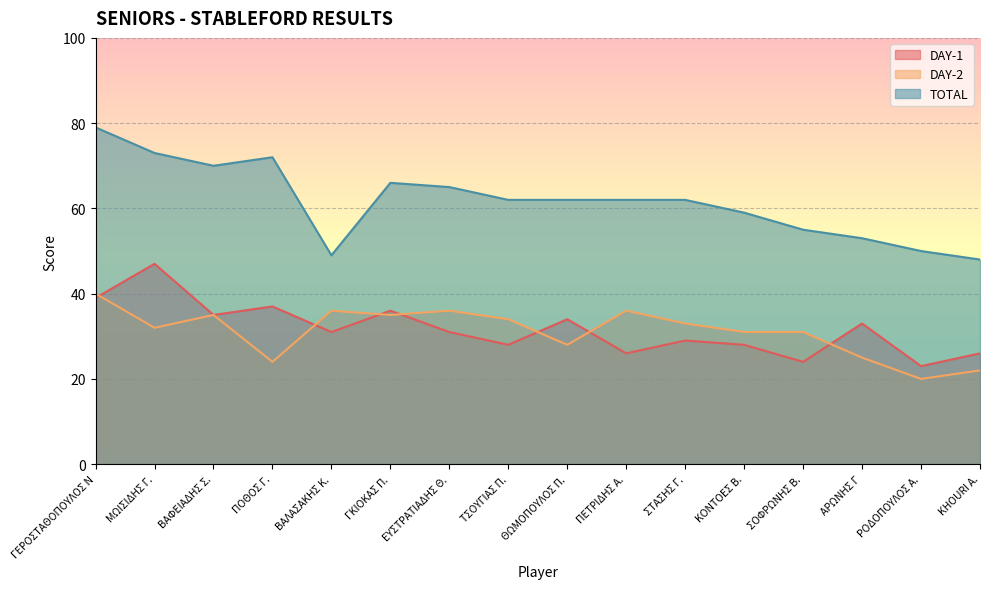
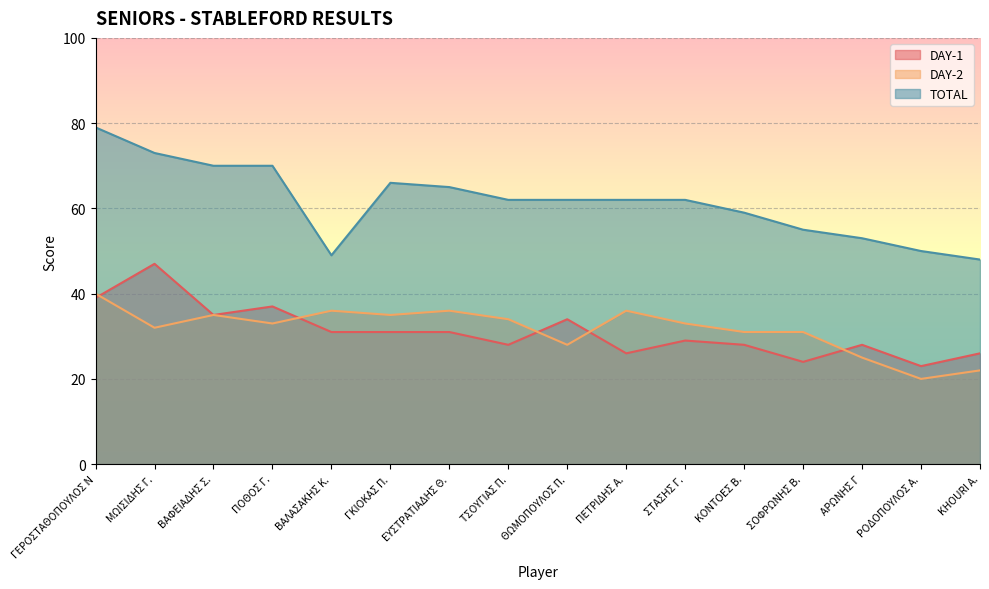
  {
    "DAY-1": {
      "ΓΕΡΟΣΤΑΘΟΠΟΥΛΟΣ Ν": 39,
      "ΜΩΙΣΙΔΗΣ Γ.": 47,
      "ΠΟΘΟΣ Γ.": 37,
      "ΒΑΛΑΣΑΚΗΣ Κ.": 31,
-     "ΓΚΙΟΚΑΣ Π.": 36,
+     "ΓΚΙΟΚΑΣ Π.": 31,
      "ΕΥΣΤΡΑΤΙΑΔΗΣ Θ.": 31,
      "ΤΣΟΥΓΙΑΣ Π.": 28,
      "ΘΩΜΟΠΟΥΛΟΣ Π.": 34,
      "ΠΕΤΡΙΔΗΣ Α.": 26,
      "ΣΤΑΣΗΣ Γ.": 29,
      "ΚΟΝΤΟΕΣ Β.": 28,
      "ΣΟΦΡΩΝΗΣ Β.": 24,
-     "ΑΡΩΝΗΣ Γ": 33,
+     "ΑΡΩΝΗΣ Γ": 28,
      "ΡΟΔΟΠΟΥΛΟΣ Α.": 23,
      "KHOURI A.": 26
    },
    "DAY-2": {
      "ΓΕΡΟΣΤΑΘΟΠΟΥΛΟΣ Ν": 40,
      "ΜΩΙΣΙΔΗΣ Γ.": 32,
-     "ΠΟΘΟΣ Γ.": 24,
+     "ΠΟΘΟΣ Γ.": 33,
      "ΒΑΛΑΣΑΚΗΣ Κ.": 36,
      "ΓΚΙΟΚΑΣ Π.": 35,
      "ΕΥΣΤΡΑΤΙΑΔΗΣ Θ.": 36,
      "ΤΣΟΥΓΙΑΣ Π.": 34,
      "ΘΩΜΟΠΟΥΛΟΣ Π.": 28,
      "ΠΕΤΡΙΔΗΣ Α.": 36,
      "ΣΤΑΣΗΣ Γ.": 33,
      "ΚΟΝΤΟΕΣ Β.": 31,
      "ΣΟΦΡΩΝΗΣ Β.": 31,
      "ΑΡΩΝΗΣ Γ": 25,
      "ΡΟΔΟΠΟΥΛΟΣ Α.": 20,
      "KHOURI A.": 22
    },
    "TOTAL": {
      "ΓΕΡΟΣΤΑΘΟΠΟΥΛΟΣ Ν": 79,
      "ΜΩΙΣΙΔΗΣ Γ.": 73,
      "ΒΑΦΕΙΑΔΗΣ Σ.": 70,
-     "ΠΟΘΟΣ Γ.": 72,
+     "ΠΟΘΟΣ Γ.": 70,
      "ΒΑΛΑΣΑΚΗΣ Κ.": 49,
      "ΓΚΙΟΚΑΣ Π.": 66,
      "ΕΥΣΤΡΑΤΙΑΔΗΣ Θ.": 65,
      "ΤΣΟΥΓΙΑΣ Π.": 62,
      "ΘΩΜΟΠΟΥΛΟΣ Π.": 62,
      "ΠΕΤΡΙΔΗΣ Α.": 62,
      "ΣΤΑΣΗΣ Γ.": 62,
      "ΚΟΝΤΟΕΣ Β.": 59,
      "ΣΟΦΡΩΝΗΣ Β.": 55,
      "ΑΡΩΝΗΣ Γ": 53,
      "ΡΟΔΟΠΟΥΛΟΣ Α.": 50,
      "KHOURI A.": 48
    }
  }
